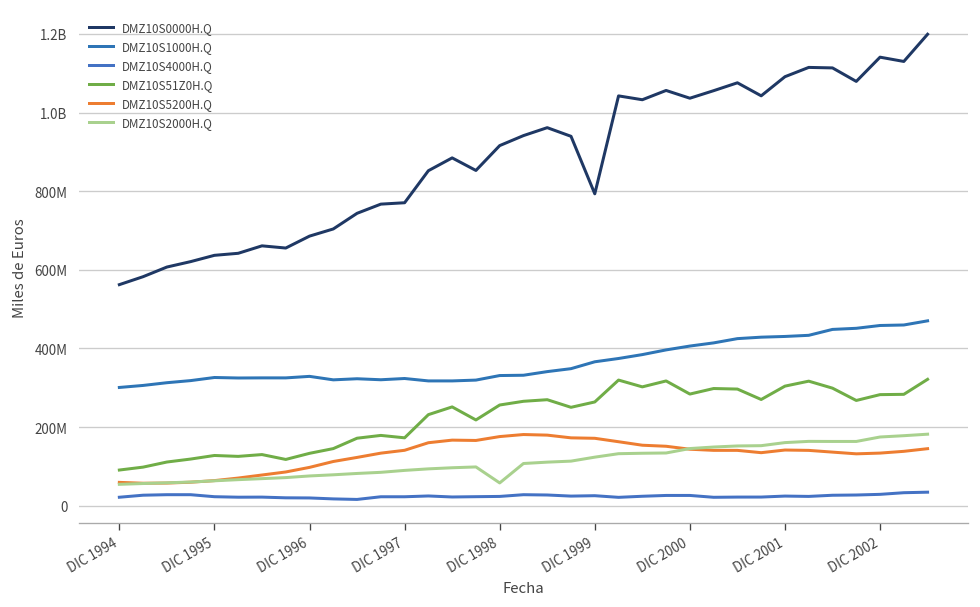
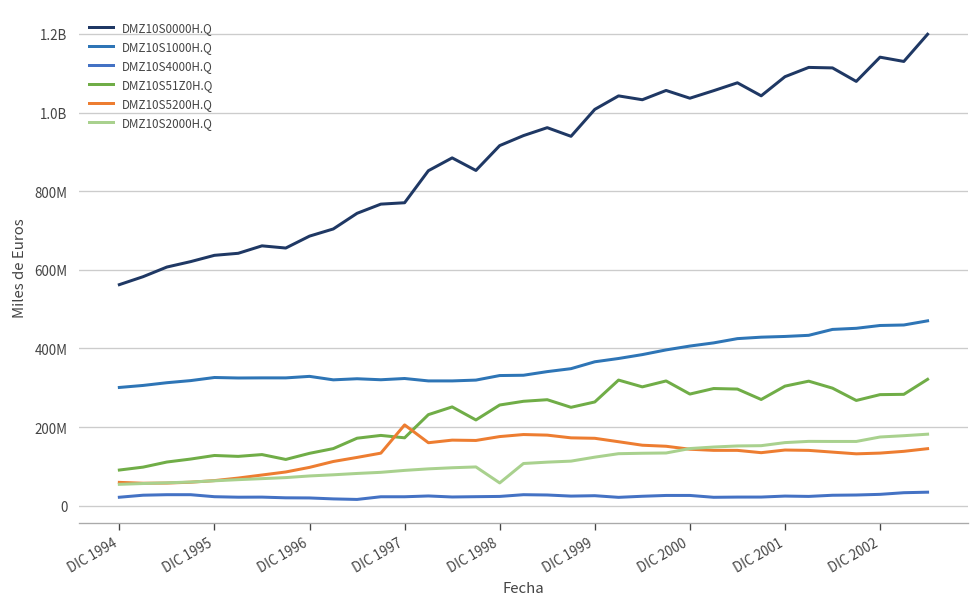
  {
    "DMZ10S0000H.Q": {
      "DIC 1994": 560000000,
      "DIC 1995": 640000000,
      "DIC 1996": 690000000,
      "DIC 1997": 770000000,
      "DIC 1998": 920000000,
-     "DIC 1999": 790000000,
+     "DIC 1999": 1010000000,
      "DIC 2000": 1040000000,
      "DIC 2001": 1090000000,
      "DIC 2002": 1140000000
    },
    "DMZ10S51Z0H.Q": {
      "DIC 1994": 90000000,
      "DIC 1995": 130000000,
      "DIC 1996": 130000000,
      "DIC 1997": 170000000,
      "DIC 1998": 260000000,
      "DIC 1999": 260000000,
      "DIC 2000": 280000000,
      "DIC 2001": 300000000,
      "DIC 2002": 280000000
    },
    "DMZ10S5200H.Q": {
      "DIC 1996": 100000000,
-     "DIC 1997": 140000000,
+     "DIC 1997": 210000000,
      "DIC 1998": 180000000,
      "DIC 1999": 170000000,
      "DIC 2001": 140000000,
      "DIC 2002": 130000000
    },
    "DMZ10S2000H.Q": {
      "DIC 1996": 80000000,
      "DIC 1997": 90000000,
      "DIC 1998": 60000000,
      "DIC 1999": 120000000,
      "DIC 2001": 160000000,
      "DIC 2002": 170000000
    }
  }
